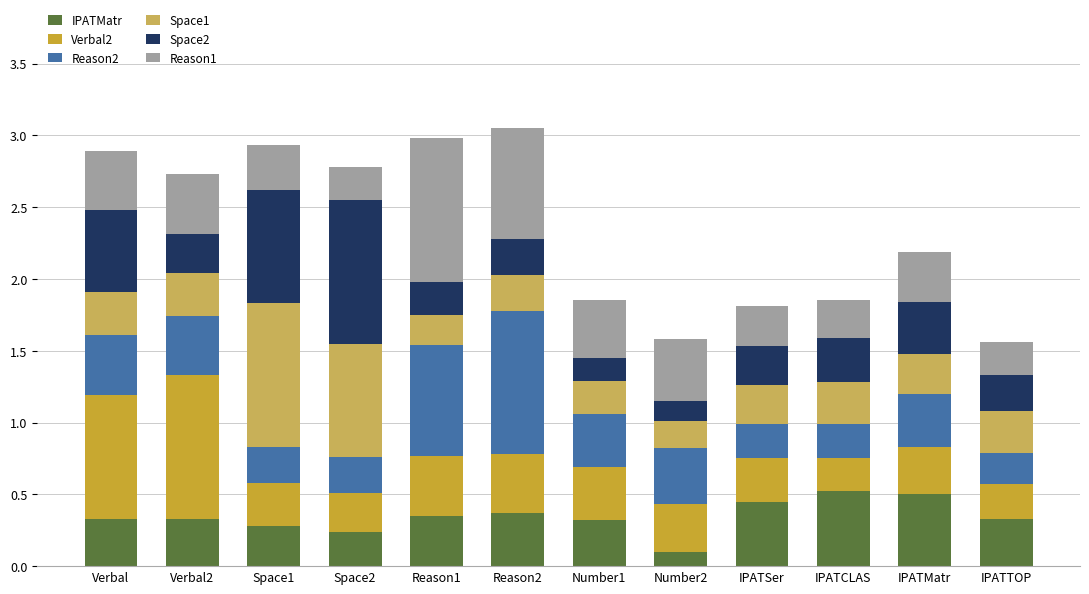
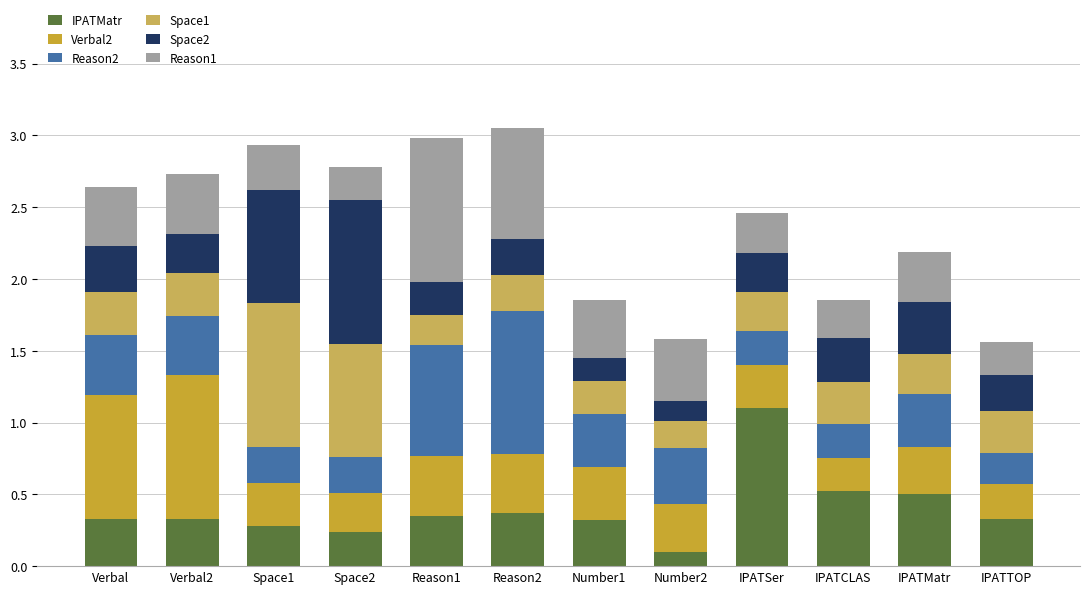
  {
    "IPATMatr": {
      "Verbal": 0.33,
      "Verbal2": 0.33,
      "Space1": 0.28,
      "Space2": 0.24,
      "Reason1": 0.35,
      "Reason2": 0.37,
      "Number1": 0.32,
      "Number2": 0.10,
-     "IPATSer": 0.45,
+     "IPATSer": 1.10,
      "IPATCLAS": 0.52,
      "IPATMatr": 0.50,
      "IPATTOP": 0.33
    },
    "Reason2": {
      "Verbal": 0.42,
      "Verbal2": 0.41,
      "Space1": 0.25,
      "Space2": 0.25,
      "Reason1": 0.77,
      "Reason2": 1.00,
      "Number1": 0.37,
      "Number2": 0.39,
      "IPATSer": 0.24,
      "IPATCLAS": 0.24,
      "IPATMatr": 0.37,
      "IPATTOP": 0.22
    },
    "Space2": {
-     "Verbal": 0.57,
+     "Verbal": 0.32,
      "Verbal2": 0.27,
      "Space1": 0.79,
      "Space2": 1.00,
      "Reason1": 0.23,
      "Reason2": 0.25,
      "Number1": 0.16,
      "Number2": 0.14,
      "IPATSer": 0.27,
      "IPATCLAS": 0.31,
      "IPATMatr": 0.36,
      "IPATTOP": 0.25
    },
    "Reason1": {
      "Verbal": 0.41,
      "Verbal2": 0.42,
      "Space1": 0.31,
      "Space2": 0.23,
      "Reason1": 1.00,
      "Reason2": 0.77,
      "Number1": 0.40,
      "Number2": 0.43,
      "IPATSer": 0.28,
      "IPATCLAS": 0.26,
      "IPATMatr": 0.35,
      "IPATTOP": 0.23
    }
  }
